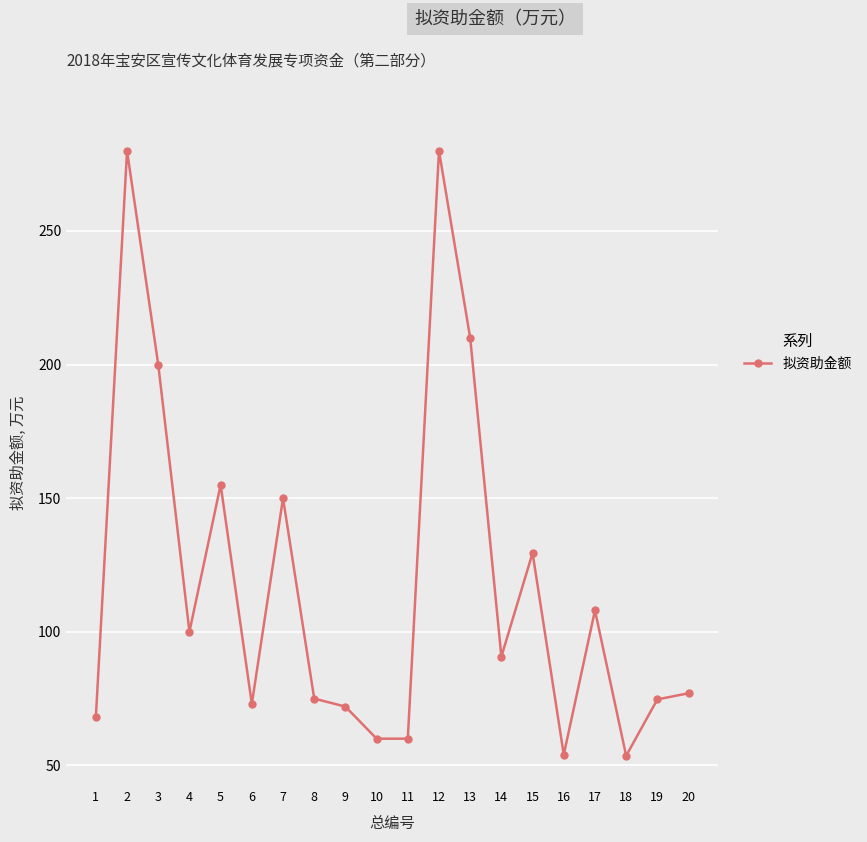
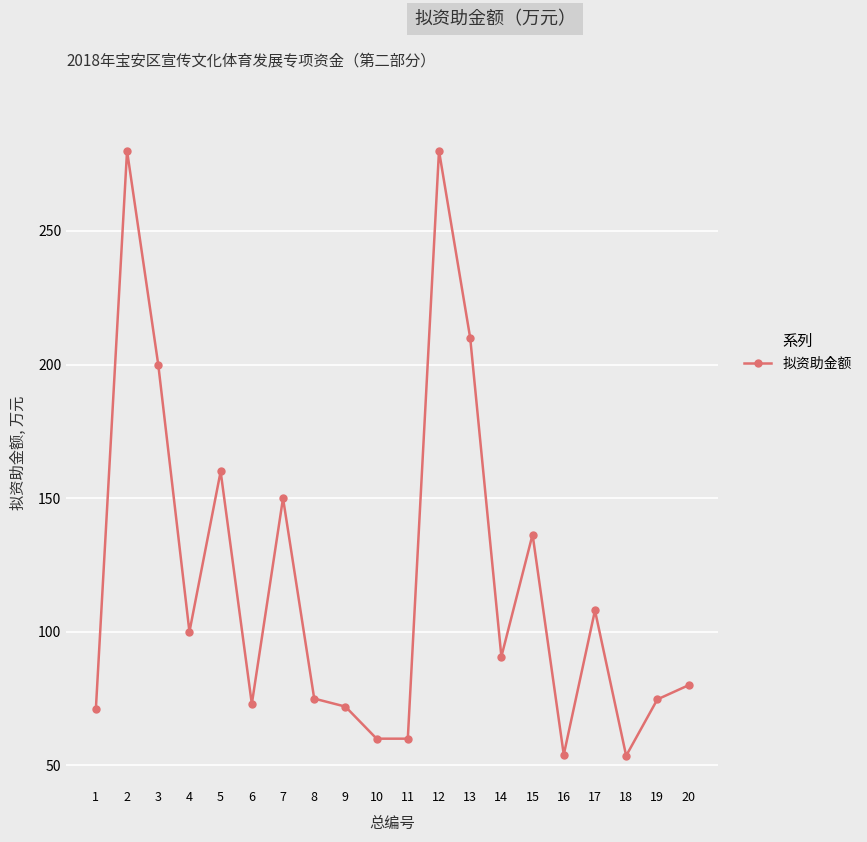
  {
-   "1": 68,
+   "1": 71,
    "2": 280,
    "3": 200,
    "4": 100,
-   "5": 155,
+   "5": 160,
    "6": 73,
    "7": 150,
    "8": 75,
    "9": 72,
    "10": 60,
    "11": 60,
    "12": 280,
    "13": 210,
    "14": 91,
-   "15": 130,
+   "15": 136,
    "16": 54,
    "17": 108,
    "18": 54,
    "19": 75,
-   "20": 77
+   "20": 80
  }
